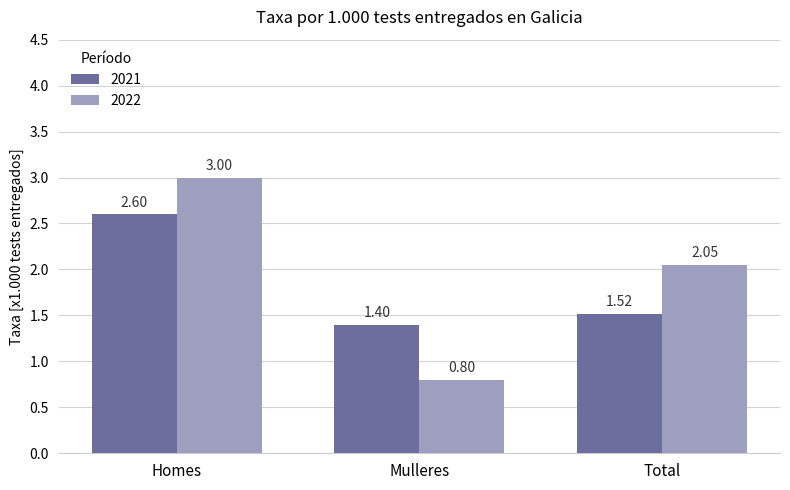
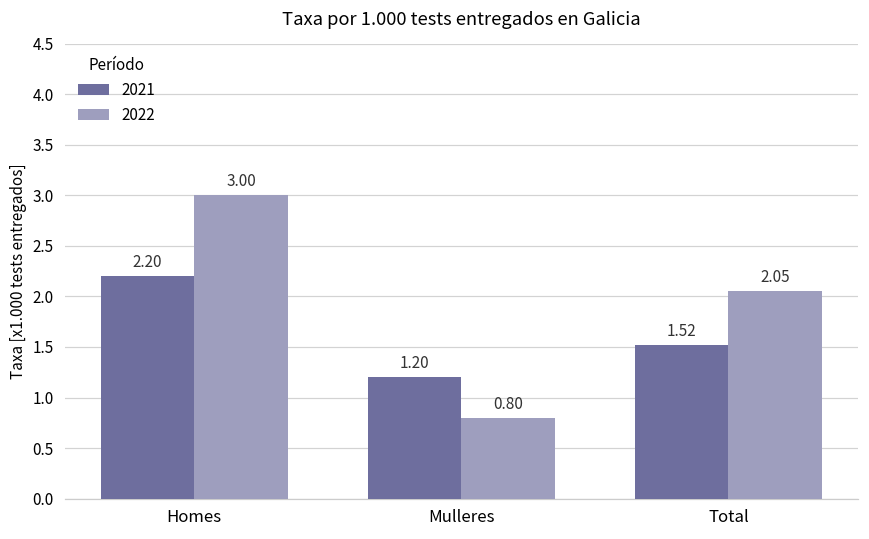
  {
    "2021": {
-     "Homes": 2.60,
-     "Mulleres": 1.40,
+     "Homes": 2.20,
+     "Mulleres": 1.20,
      "Total": 1.52
    },
    "2022": {
      "Homes": 3.00,
      "Mulleres": 0.80,
      "Total": 2.05
    }
  }
